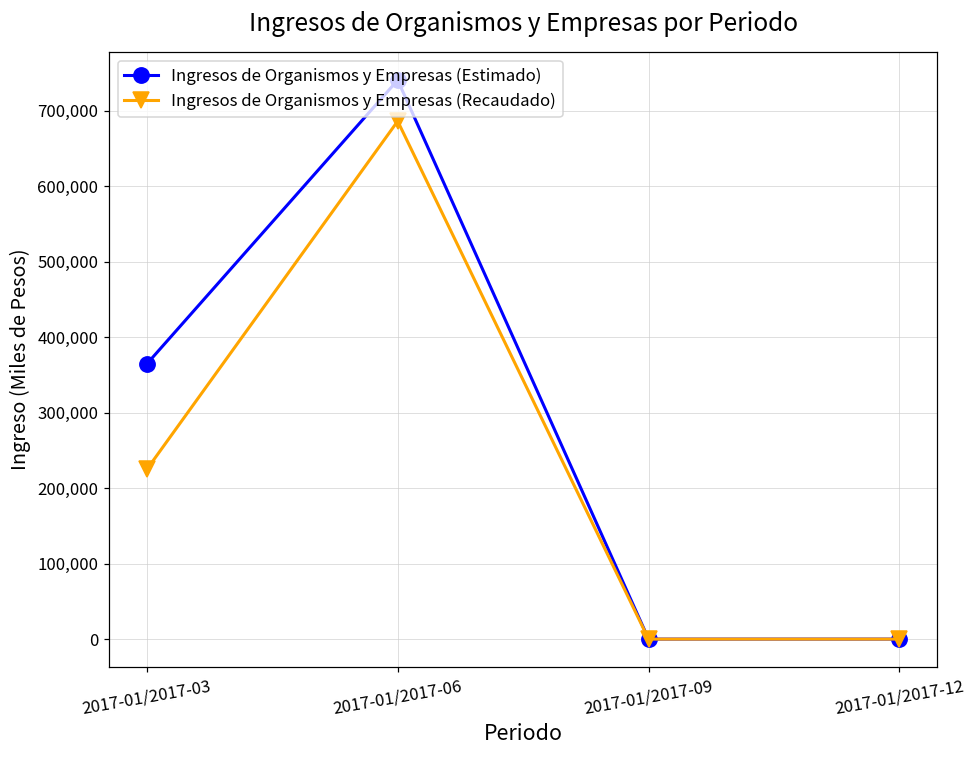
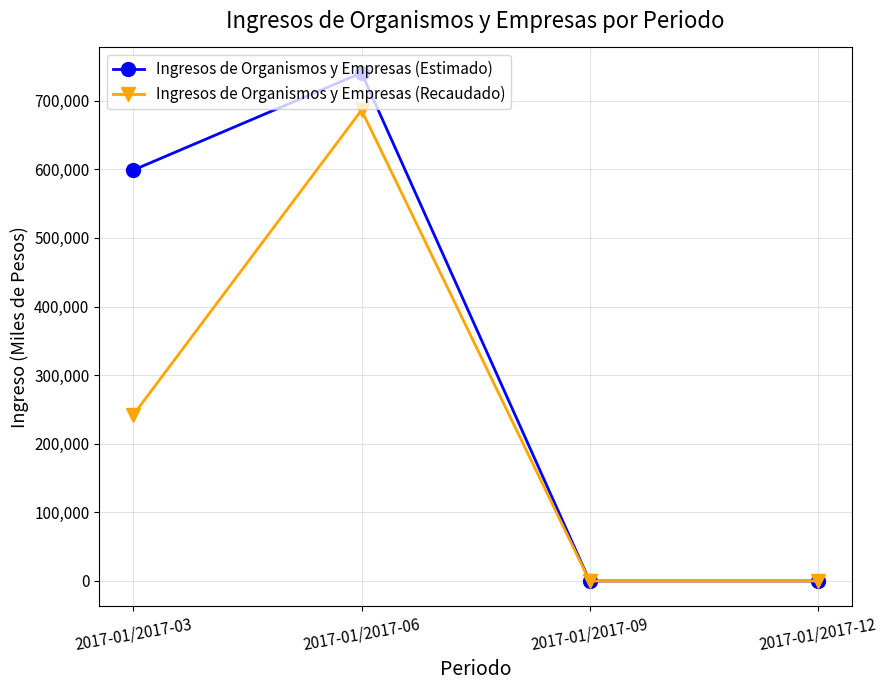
  {
    "Ingresos de Organismos y Empresas (Estimado)": {
-     "2017-01/2017-03": "360,000"
+     "2017-01/2017-03": "600,000"
    },
    "Ingresos de Organismos y Empresas (Recaudado)": {
-     "2017-01/2017-03": "220,000",
+     "2017-01/2017-03": "240,000",
      "2017-01/2017-06": "690,000"
    }
  }
